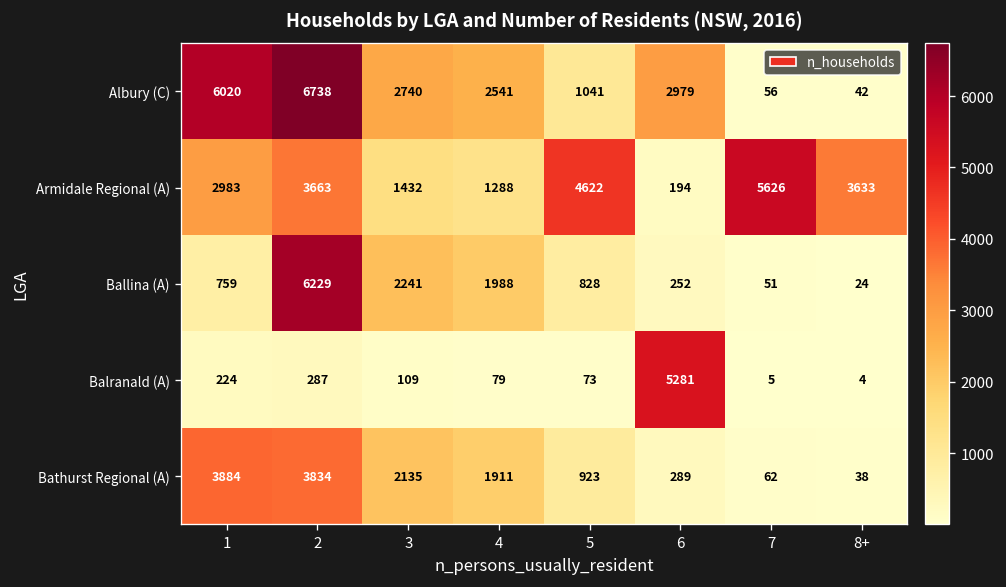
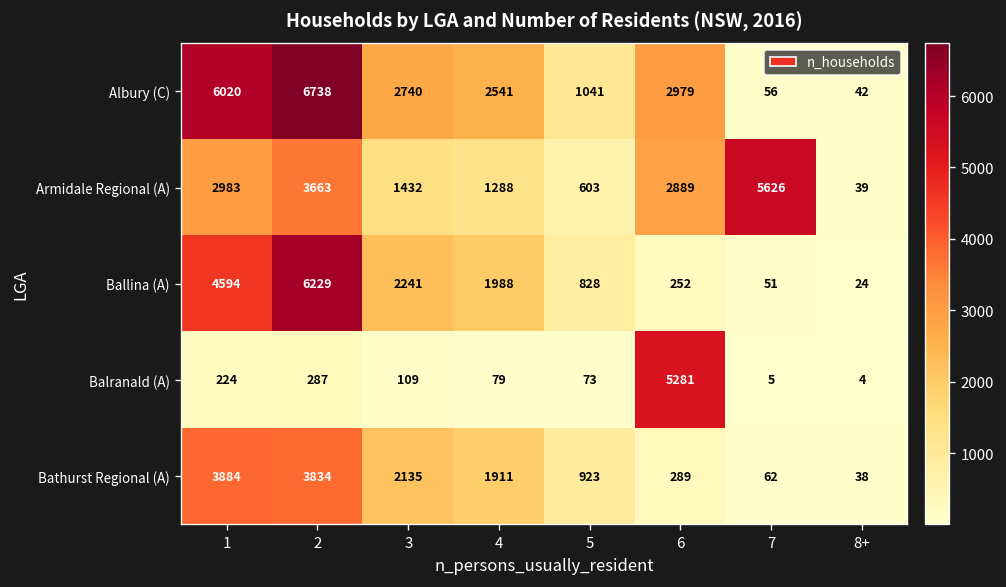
  {
    "Albury (C)": {
      "1": 6020,
      "2": 6738,
      "3": 2740,
      "4": 2541,
      "5": 1041,
      "6": 2979,
      "7": 56,
      "8+": 42
    },
    "Armidale Regional (A)": {
      "1": 2983,
      "2": 3663,
      "3": 1432,
      "4": 1288,
-     "5": 4622,
-     "6": 194,
+     "5": 603,
+     "6": 2889,
      "7": 5626,
-     "8+": 3633
+     "8+": 39
    },
    "Ballina (A)": {
-     "1": 759,
+     "1": 4594,
      "2": 6229,
      "3": 2241,
      "4": 1988,
      "5": 828,
      "6": 252,
      "7": 51,
      "8+": 24
    },
    "Balranald (A)": {
      "1": 224,
      "2": 287,
      "3": 109,
      "4": 79,
      "5": 73,
      "6": 5281,
      "7": 5,
      "8+": 4
    },
    "Bathurst Regional (A)": {
      "1": 3884,
      "2": 3834,
      "3": 2135,
      "4": 1911,
      "5": 923,
      "6": 289,
      "7": 62,
      "8+": 38
    }
  }
